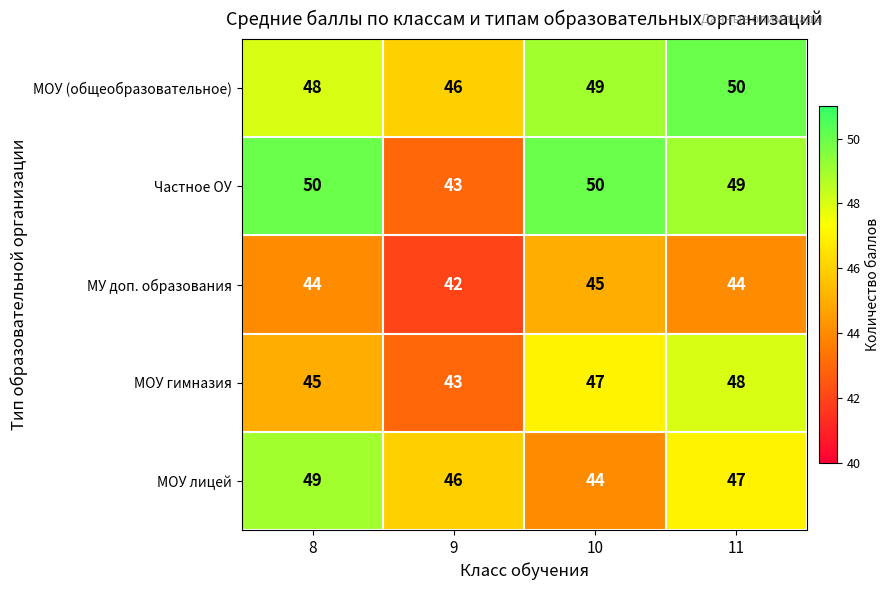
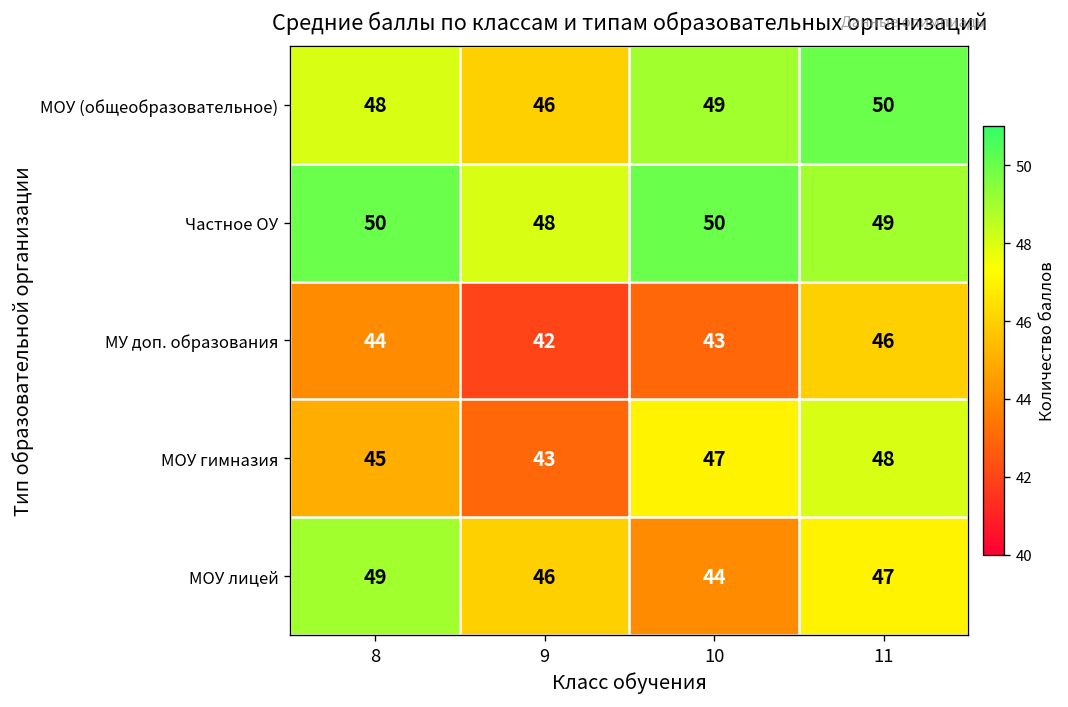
  {
    "МОУ (общеобразовательное)": {
      "8": 48,
      "9": 46,
      "10": 49,
      "11": 50
    },
    "Частное ОУ": {
      "8": 50,
-     "9": 43,
+     "9": 48,
      "10": 50,
      "11": 49
    },
    "МУ доп. образования": {
      "8": 44,
      "9": 42,
-     "10": 45,
-     "11": 44
+     "10": 43,
+     "11": 46
    },
    "МОУ гимназия": {
      "8": 45,
      "9": 43,
      "10": 47,
      "11": 48
    },
    "МОУ лицей": {
      "8": 49,
      "9": 46,
      "10": 44,
      "11": 47
    }
  }
